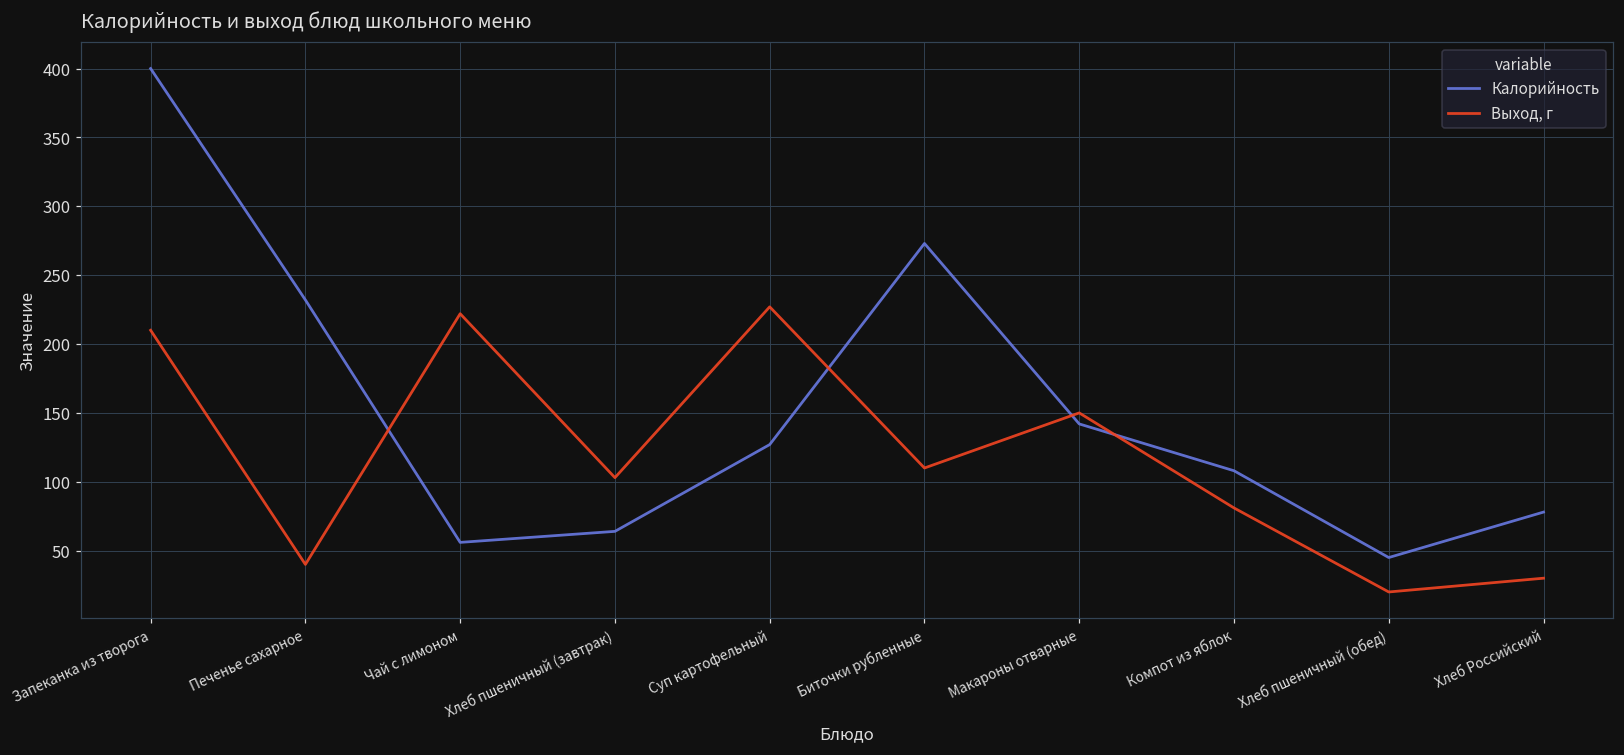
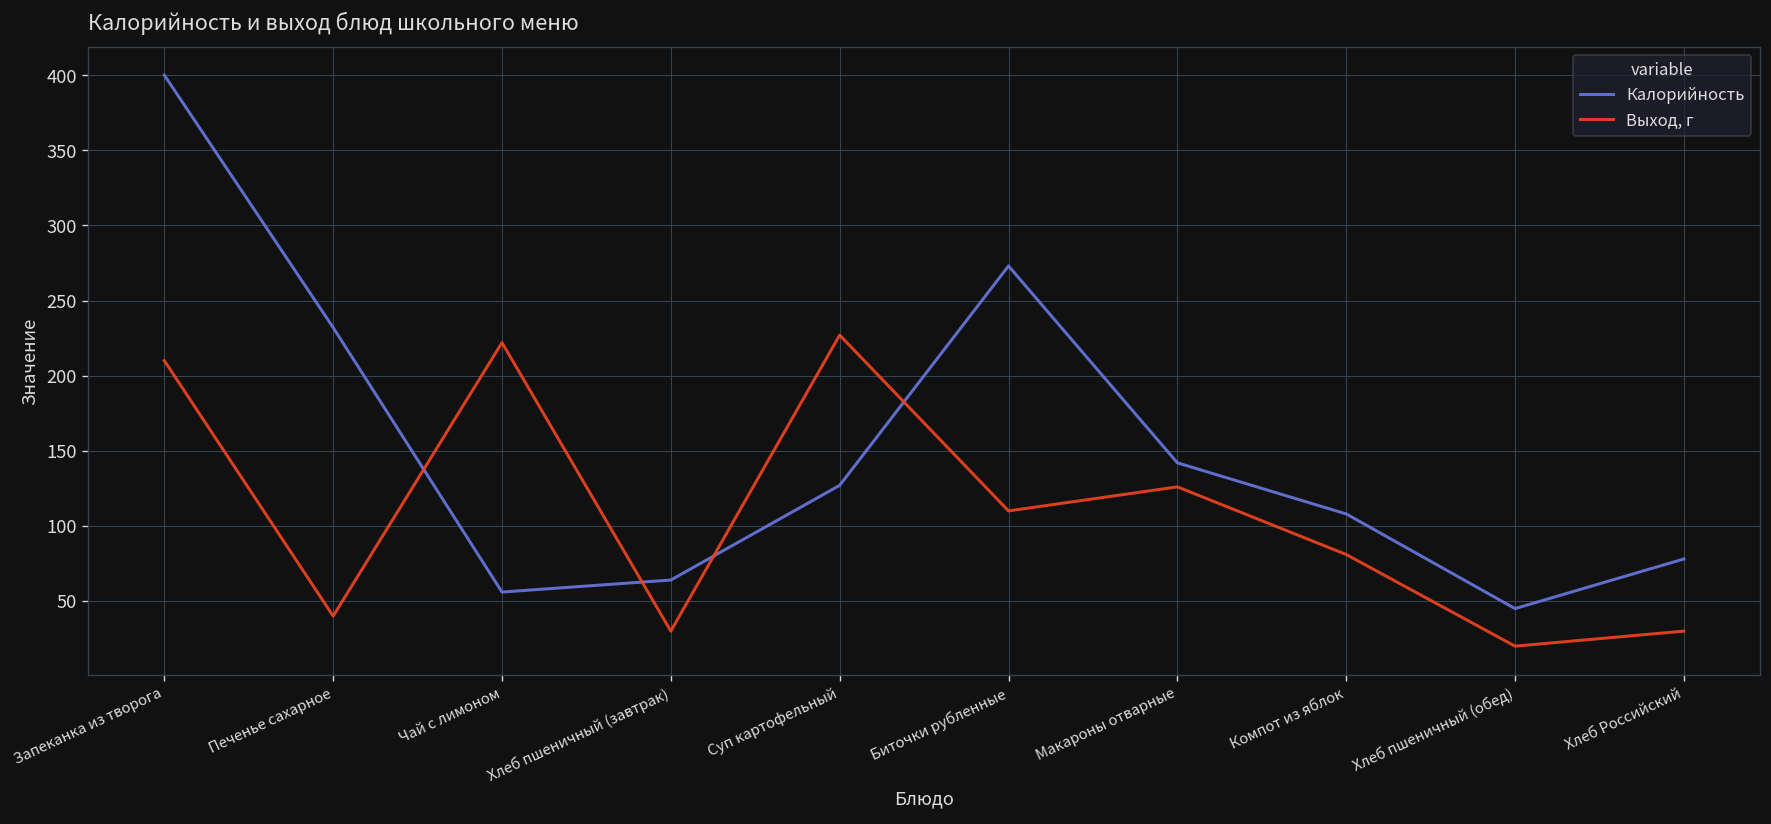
  {
    "Калорийность": {
      "Запеканка из творога": 400,
      "Печенье сахарное": 232,
      "Чай с лимоном": 56,
      "Хлеб пшеничный (завтрак)": 64,
      "Суп картофельный": 127,
      "Биточки рубленные": 273,
      "Макароны отварные": 142,
      "Компот из яблок": 108,
      "Хлеб пшеничный (обед)": 45,
      "Хлеб Российский": 78
    },
    "Выход, г": {
      "Запеканка из творога": 210,
      "Печенье сахарное": 40,
      "Чай с лимоном": 222,
-     "Хлеб пшеничный (завтрак)": 103,
+     "Хлеб пшеничный (завтрак)": 30,
      "Суп картофельный": 227,
      "Биточки рубленные": 110,
-     "Макароны отварные": 150,
+     "Макароны отварные": 126,
      "Компот из яблок": 81,
      "Хлеб пшеничный (обед)": 20,
      "Хлеб Российский": 30
    }
  }
